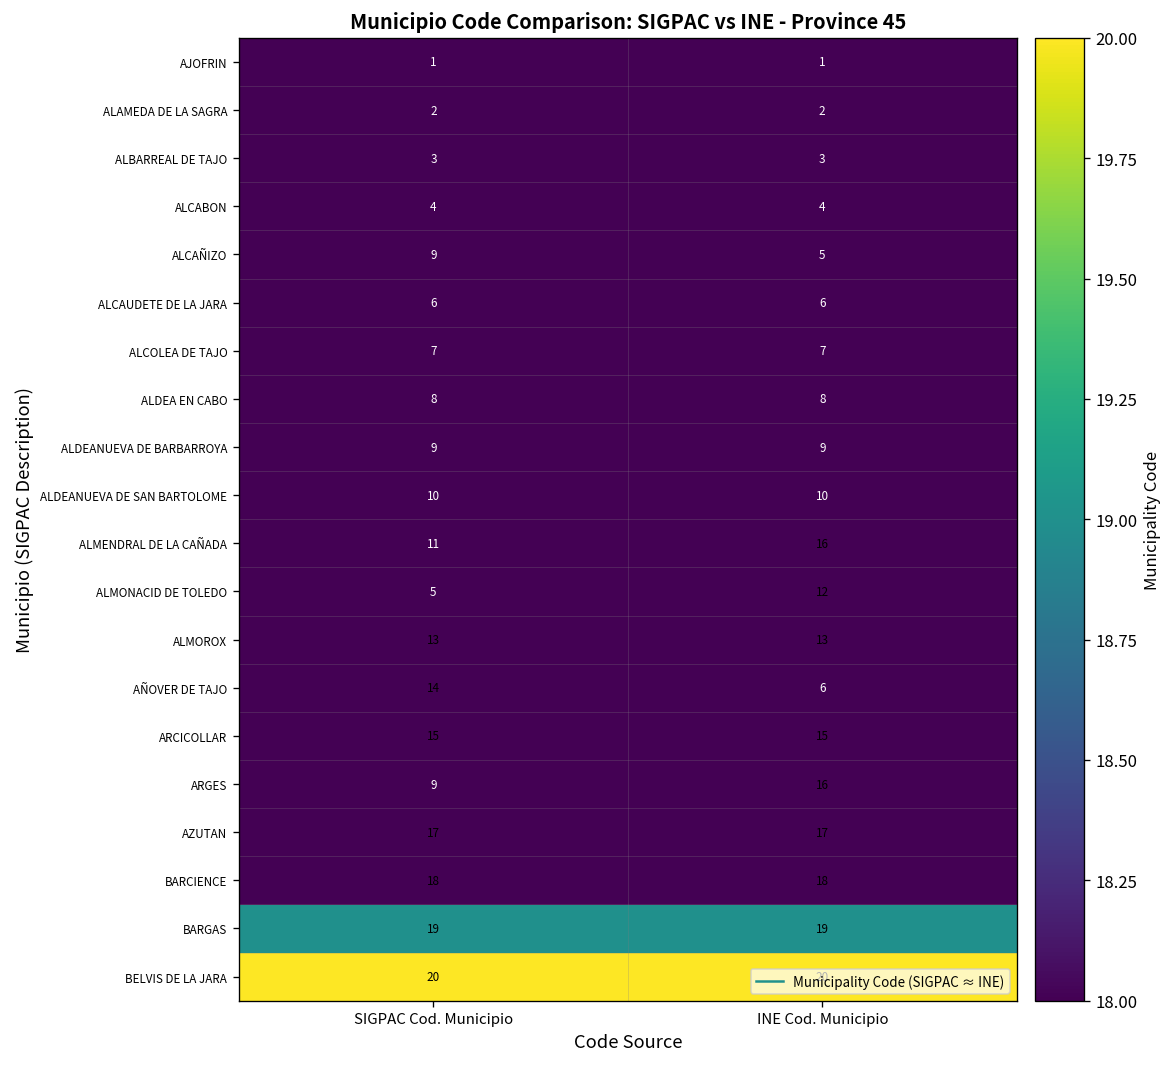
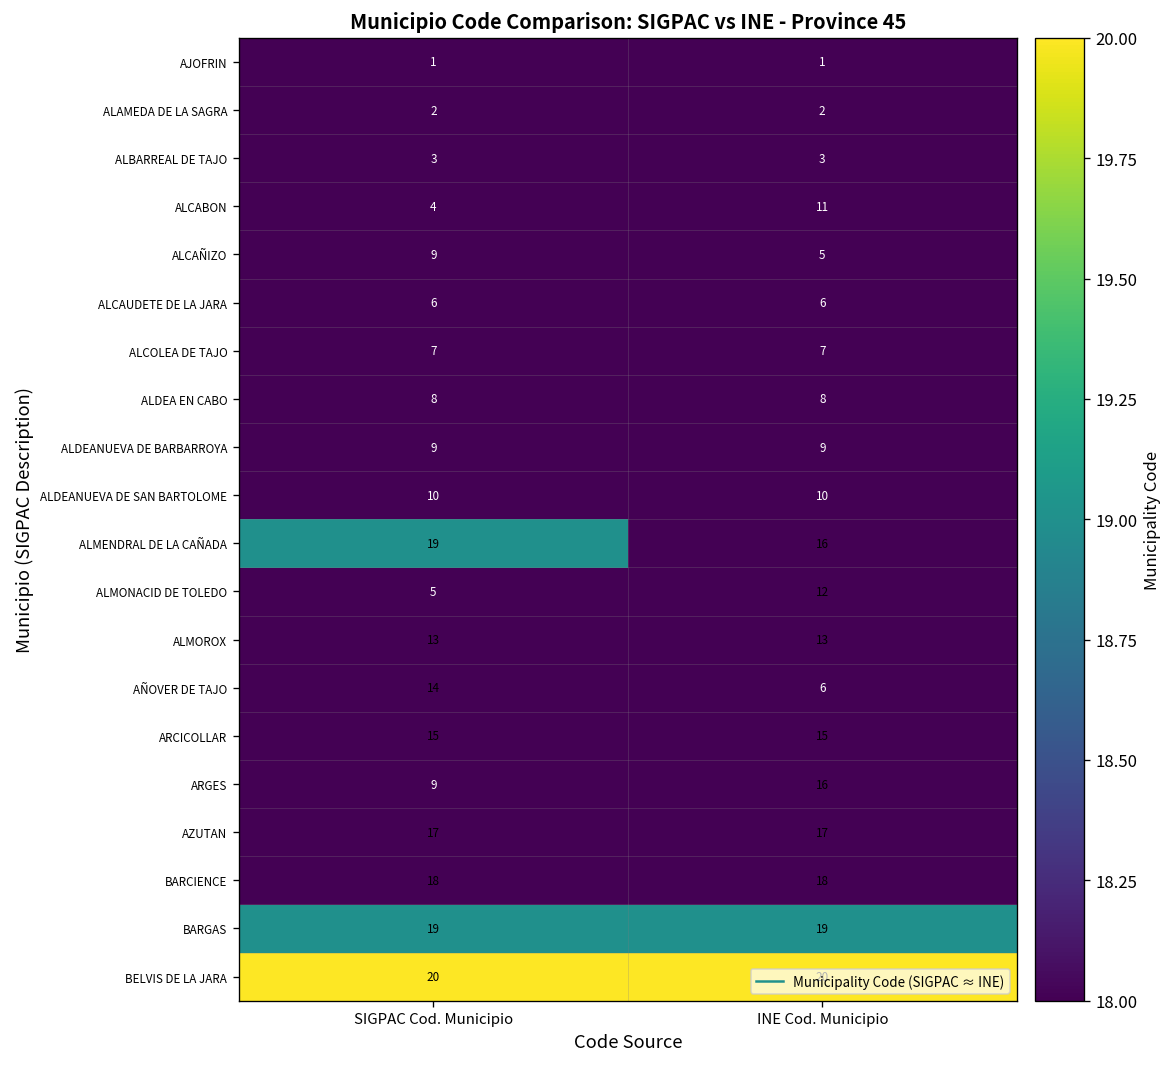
  {
    "AJOFRIN": {
      "SIGPAC Cod. Municipio": 1,
      "INE Cod. Municipio": 1
    },
    "ALAMEDA DE LA SAGRA": {
      "SIGPAC Cod. Municipio": 2,
      "INE Cod. Municipio": 2
    },
    "ALBARREAL DE TAJO": {
      "SIGPAC Cod. Municipio": 3,
      "INE Cod. Municipio": 3
    },
    "ALCABON": {
      "SIGPAC Cod. Municipio": 4,
-     "INE Cod. Municipio": 4
+     "INE Cod. Municipio": 11
    },
    "ALCAÑIZO": {
      "SIGPAC Cod. Municipio": 9,
      "INE Cod. Municipio": 5
    },
    "ALCAUDETE DE LA JARA": {
      "SIGPAC Cod. Municipio": 6,
      "INE Cod. Municipio": 6
    },
    "ALCOLEA DE TAJO": {
      "SIGPAC Cod. Municipio": 7,
      "INE Cod. Municipio": 7
    },
    "ALDEA EN CABO": {
      "SIGPAC Cod. Municipio": 8,
      "INE Cod. Municipio": 8
    },
    "ALDEANUEVA DE BARBARROYA": {
      "SIGPAC Cod. Municipio": 9,
      "INE Cod. Municipio": 9
    },
    "ALDEANUEVA DE SAN BARTOLOME": {
      "SIGPAC Cod. Municipio": 10,
      "INE Cod. Municipio": 10
    },
    "ALMENDRAL DE LA CAÑADA": {
-     "SIGPAC Cod. Municipio": 11,
+     "SIGPAC Cod. Municipio": 19,
      "INE Cod. Municipio": 16
    },
    "ALMONACID DE TOLEDO": {
      "SIGPAC Cod. Municipio": 5,
      "INE Cod. Municipio": 12
    },
    "ALMOROX": {
      "SIGPAC Cod. Municipio": 13,
      "INE Cod. Municipio": 13
    },
    "AÑOVER DE TAJO": {
      "SIGPAC Cod. Municipio": 14,
      "INE Cod. Municipio": 6
    },
    "ARCICOLLAR": {
      "SIGPAC Cod. Municipio": 15,
      "INE Cod. Municipio": 15
    },
    "ARGES": {
      "SIGPAC Cod. Municipio": 9,
      "INE Cod. Municipio": 16
    },
    "AZUTAN": {
      "SIGPAC Cod. Municipio": 17,
      "INE Cod. Municipio": 17
    },
    "BARCIENCE": {
      "SIGPAC Cod. Municipio": 18,
      "INE Cod. Municipio": 18
    },
    "BARGAS": {
      "SIGPAC Cod. Municipio": 19,
      "INE Cod. Municipio": 19
    },
    "BELVIS DE LA JARA": {
      "SIGPAC Cod. Municipio": 20
    }
  }
